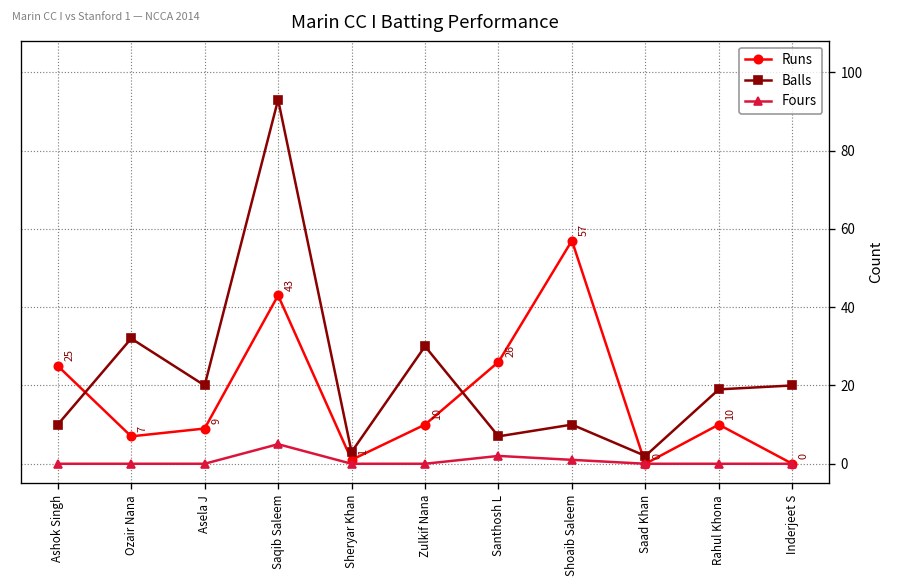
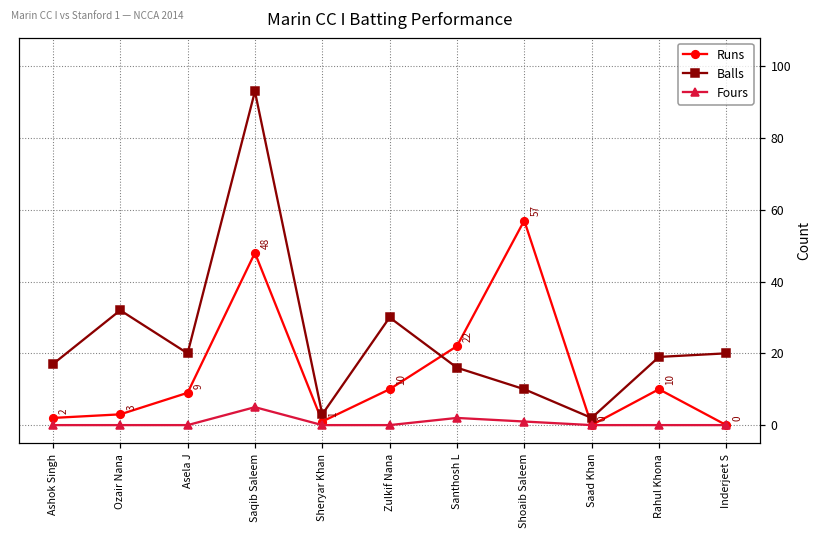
  {
    "Runs": {
-     "Ashok Singh": 25,
-     "Ozair Nana": 7,
+     "Ashok Singh": 2,
+     "Ozair Nana": 3,
      "Asela J": 9,
-     "Saqib Saleem": 43,
+     "Saqib Saleem": 48,
      "Sheryar Khan": 1,
      "Zulkif Nana": 10,
-     "Santhosh L": 26,
+     "Santhosh L": 22,
      "Shoaib Saleem": 57,
      "Rahul Khona": 10
    },
    "Balls": {
-     "Ashok Singh": 10,
+     "Ashok Singh": 17,
      "Ozair Nana": 32,
      "Asela J": 20,
      "Saqib Saleem": 93,
      "Zulkif Nana": 30,
-     "Santhosh L": 7,
+     "Santhosh L": 16,
      "Shoaib Saleem": 10,
      "Rahul Khona": 19,
      "Inderjeet S": 20
    },
    "Fours": {
      "Ashok Singh": 0,
      "Ozair Nana": 0,
      "Asela J": 0,
      "Saqib Saleem": 5,
      "Sheryar Khan": 0,
      "Zulkif Nana": 0,
      "Santhosh L": 2,
      "Shoaib Saleem": 1,
      "Rahul Khona": 0
    }
  }
